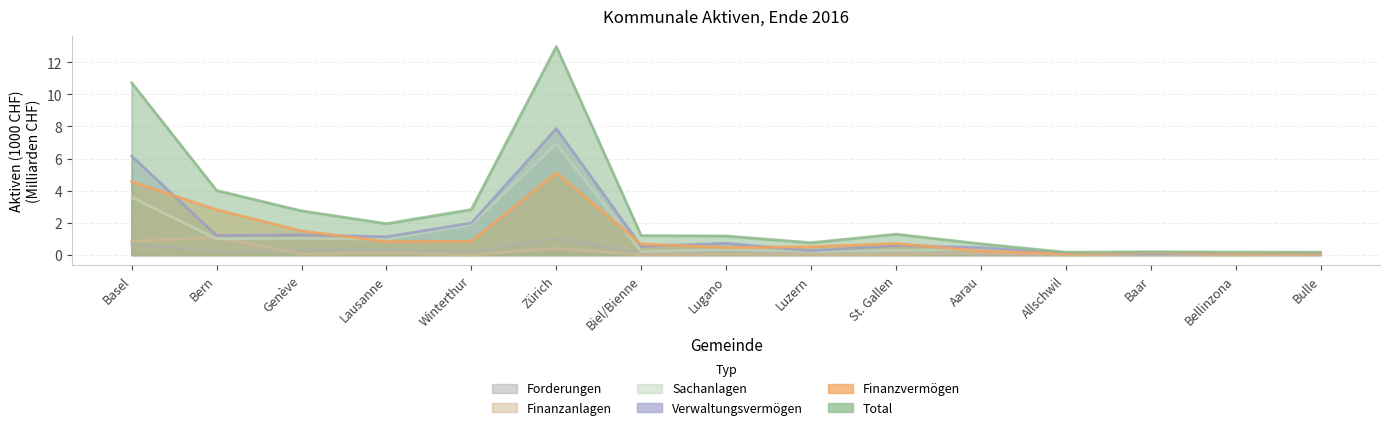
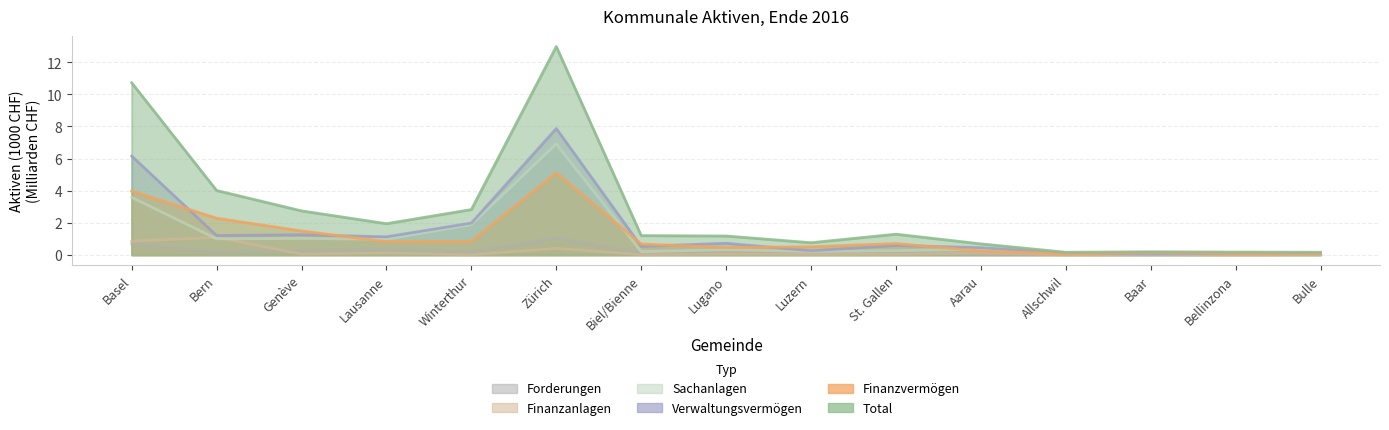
  {
    "Finanzvermögen": {
-     "Basel": 4.6,
-     "Bern": 2.8,
+     "Basel": 4.0,
+     "Bern": 2.3,
      "Genève": 1.5,
      "Winterthur": 0.8,
      "Zürich": 5.1,
      "Luzern": 0.5
    }
  }
